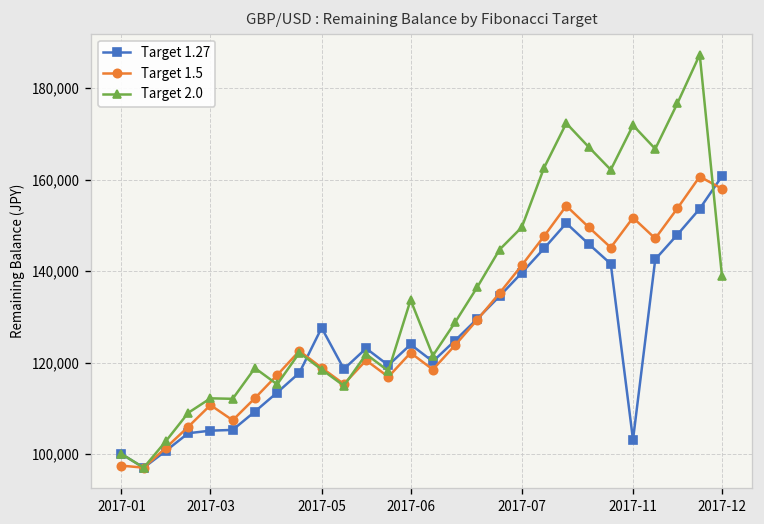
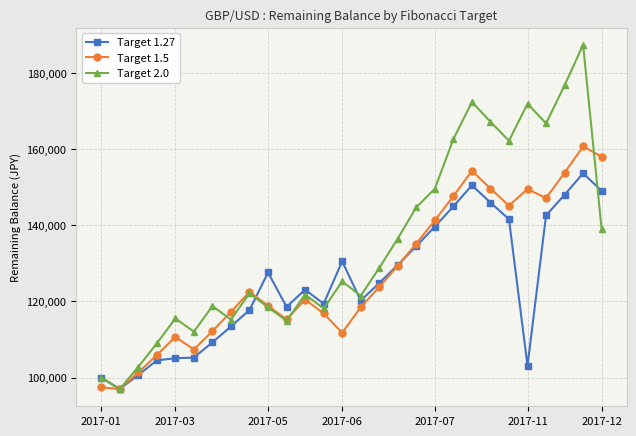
  {
    "Target 1.27": {
      "2017-03": "105,000",
      "2017-05": "128,000",
-     "2017-06": "124,000",
+     "2017-06": "131,000",
      "2017-07": "140,000",
      "2017-11": "103,000",
-     "2017-12": "161,000"
+     "2017-12": "149,000"
    },
    "Target 1.5": {
      "2017-01": "97,000",
      "2017-03": "111,000",
-     "2017-06": "122,000",
+     "2017-06": "112,000",
      "2017-07": "141,000",
-     "2017-11": "152,000",
+     "2017-11": "149,000",
      "2017-12": "158,000"
    },
    "Target 2.0": {
-     "2017-03": "112,000",
-     "2017-06": "134,000",
+     "2017-03": "116,000",
+     "2017-06": "125,000",
      "2017-07": "150,000",
      "2017-11": "172,000",
      "2017-12": "139,000"
    }
  }
